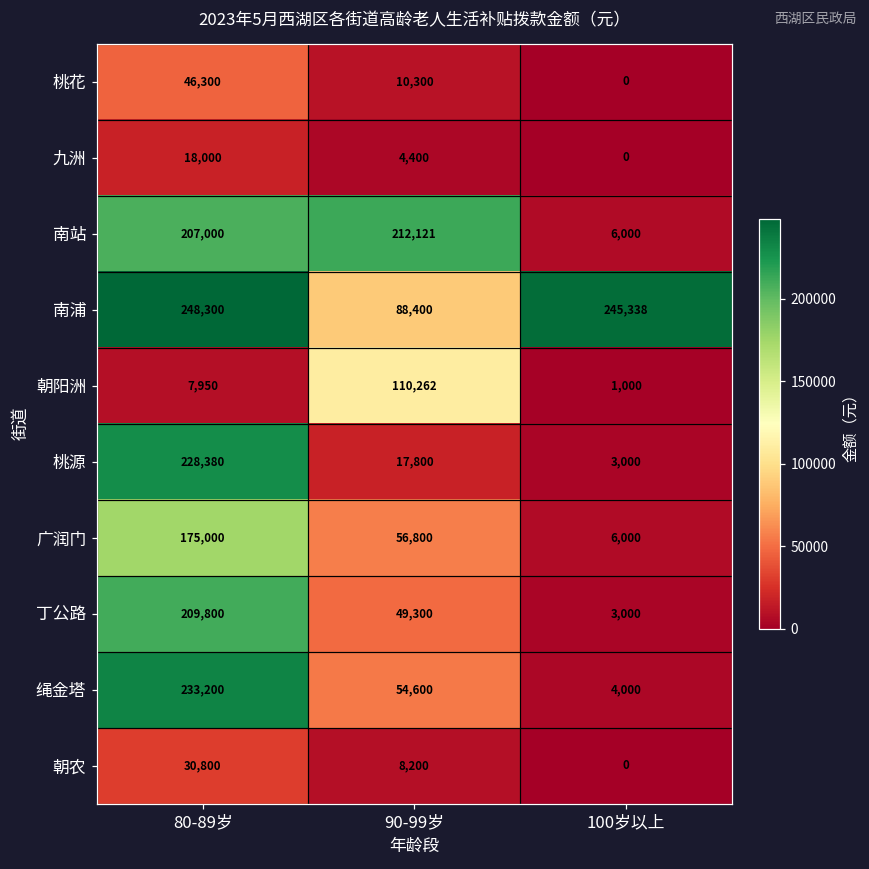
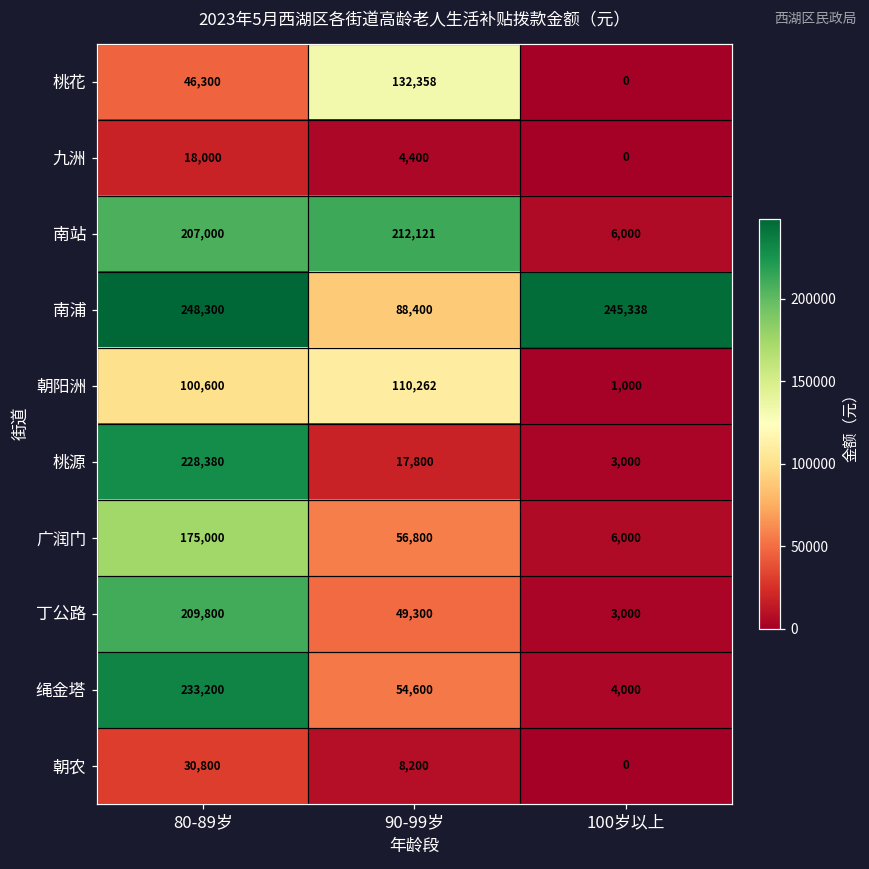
  {
    "桃花": {
      "80-89岁": "46,300",
-     "90-99岁": "10,300",
+     "90-99岁": "132,358",
      "100岁以上": "0"
    },
    "九洲": {
      "80-89岁": "18,000",
      "90-99岁": "4,400",
      "100岁以上": "0"
    },
    "南站": {
      "80-89岁": "207,000",
      "90-99岁": "212,121",
      "100岁以上": "6,000"
    },
    "南浦": {
      "80-89岁": "248,300",
      "90-99岁": "88,400",
      "100岁以上": "245,338"
    },
    "朝阳洲": {
-     "80-89岁": "7,950",
+     "80-89岁": "100,600",
      "90-99岁": "110,262",
      "100岁以上": "1,000"
    },
    "桃源": {
      "80-89岁": "228,380",
      "90-99岁": "17,800",
      "100岁以上": "3,000"
    },
    "广润门": {
      "80-89岁": "175,000",
      "90-99岁": "56,800",
      "100岁以上": "6,000"
    },
    "丁公路": {
      "80-89岁": "209,800",
      "90-99岁": "49,300",
      "100岁以上": "3,000"
    },
    "绳金塔": {
      "80-89岁": "233,200",
      "90-99岁": "54,600",
      "100岁以上": "4,000"
    },
    "朝农": {
      "80-89岁": "30,800",
      "90-99岁": "8,200",
      "100岁以上": "0"
    }
  }
